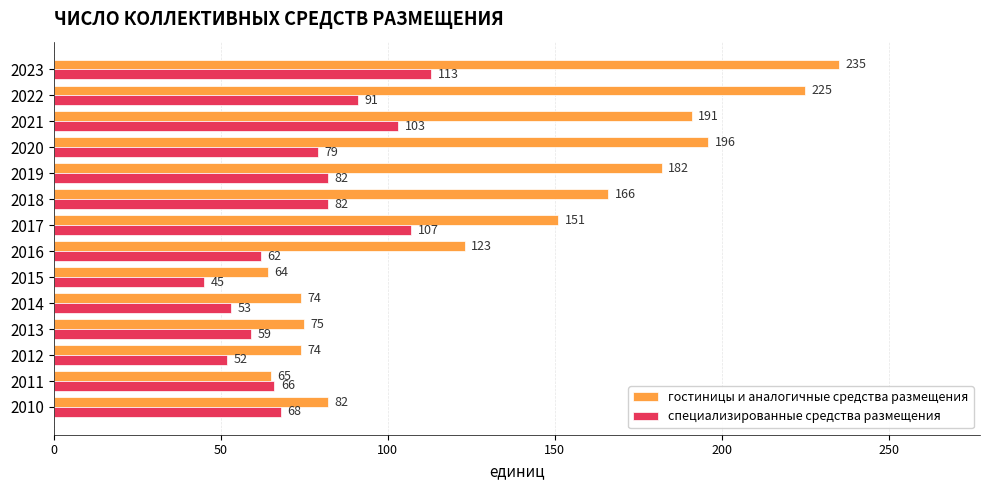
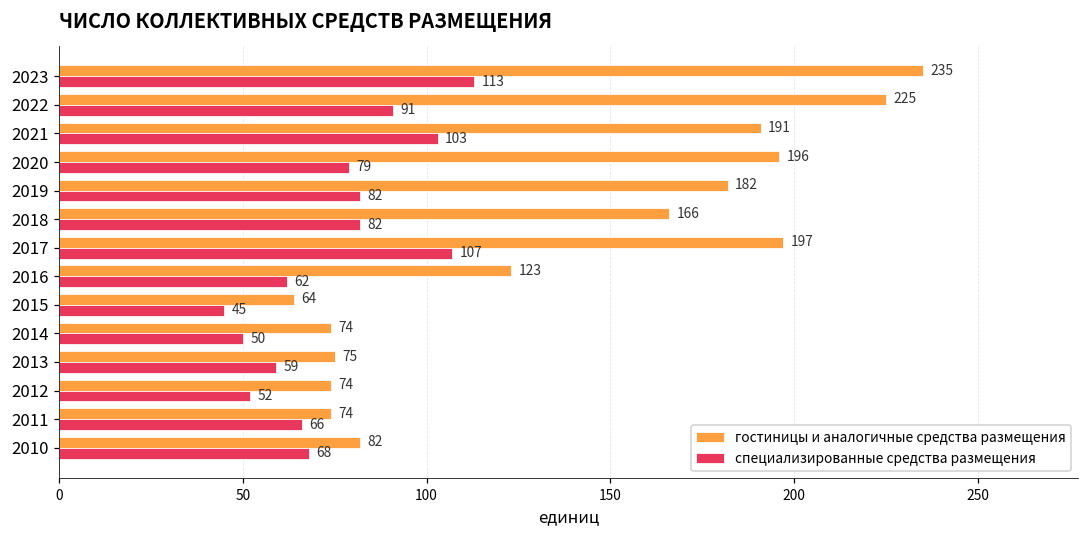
  {
    "гостиницы и аналогичные средства размещения": {
      "2023": 235,
      "2022": 225,
      "2021": 191,
      "2020": 196,
      "2019": 182,
      "2018": 166,
-     "2017": 151,
+     "2017": 197,
      "2016": 123,
      "2015": 64,
      "2014": 74,
      "2013": 75,
      "2012": 74,
-     "2011": 65,
+     "2011": 74,
      "2010": 82
    },
    "специализированные средства размещения": {
      "2023": 113,
      "2022": 91,
      "2021": 103,
      "2020": 79,
      "2019": 82,
      "2018": 82,
      "2017": 107,
      "2016": 62,
      "2015": 45,
-     "2014": 53,
+     "2014": 50,
      "2013": 59,
      "2012": 52,
      "2011": 66,
      "2010": 68
    }
  }
